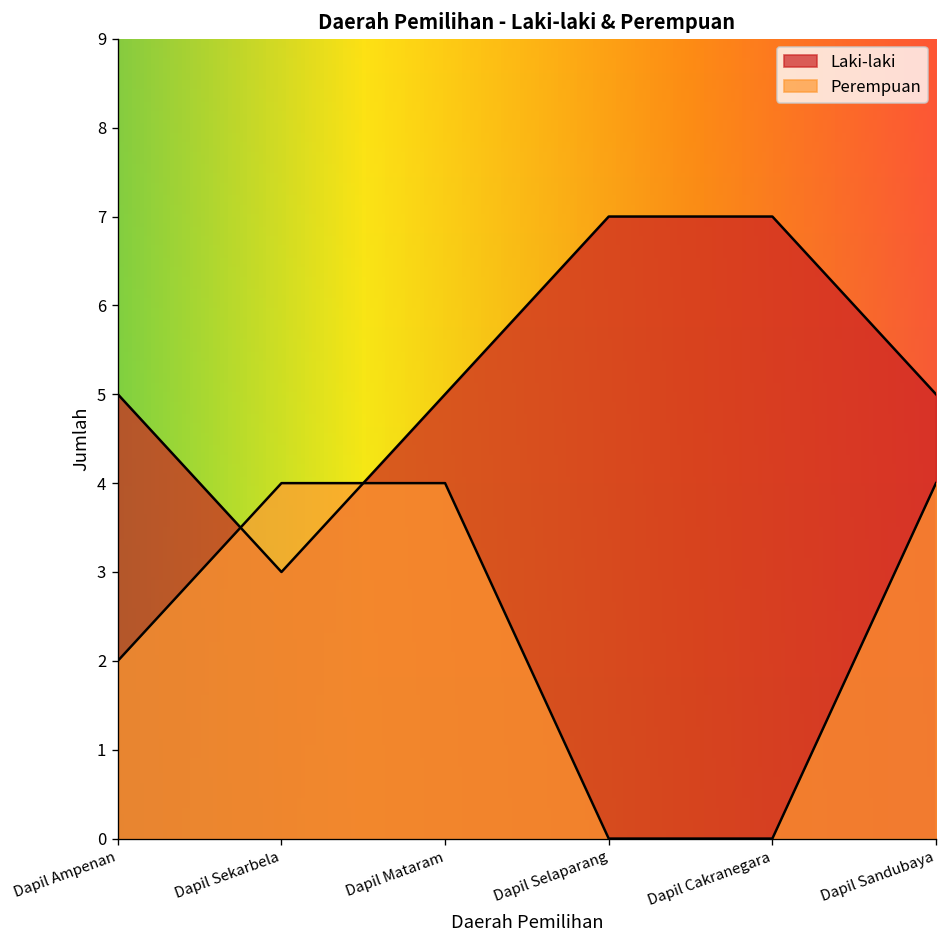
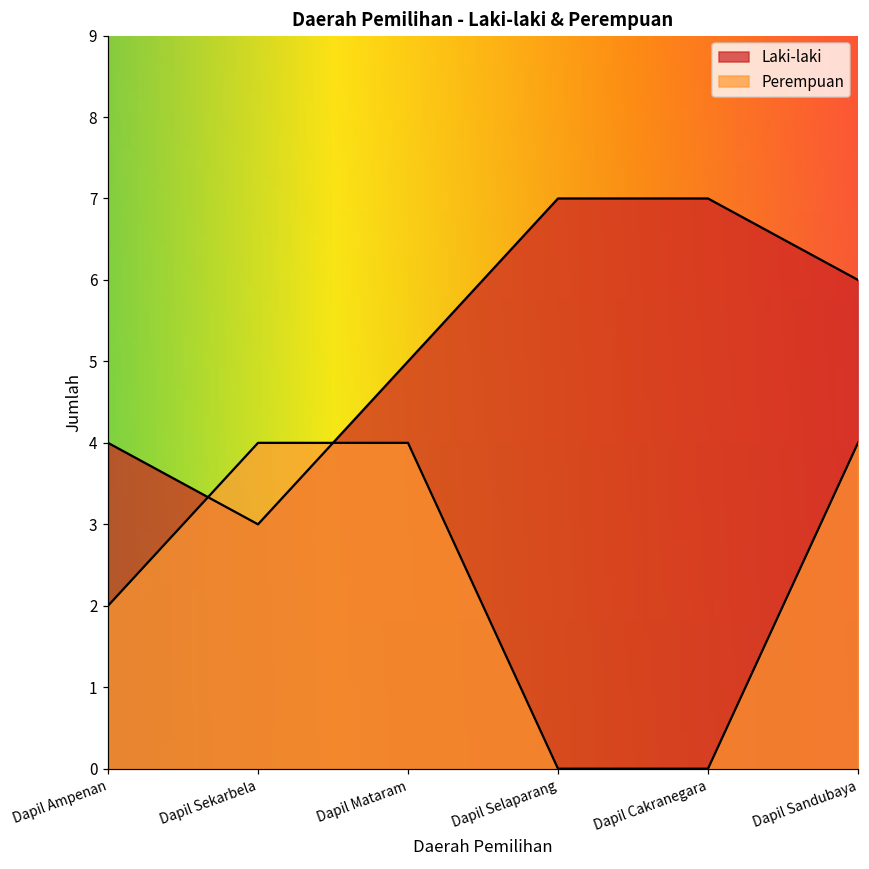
  {
    "Laki-laki": {
-     "Dapil Ampenan": 5,
+     "Dapil Ampenan": 4,
      "Dapil Sekarbela": 3,
      "Dapil Mataram": 5,
      "Dapil Selaparang": 7,
      "Dapil Cakranegara": 7,
-     "Dapil Sandubaya": 5
+     "Dapil Sandubaya": 6
    },
    "Perempuan": {
      "Dapil Ampenan": 2,
      "Dapil Sekarbela": 4,
      "Dapil Mataram": 4,
      "Dapil Selaparang": 0,
      "Dapil Cakranegara": 0,
      "Dapil Sandubaya": 4
    }
  }
